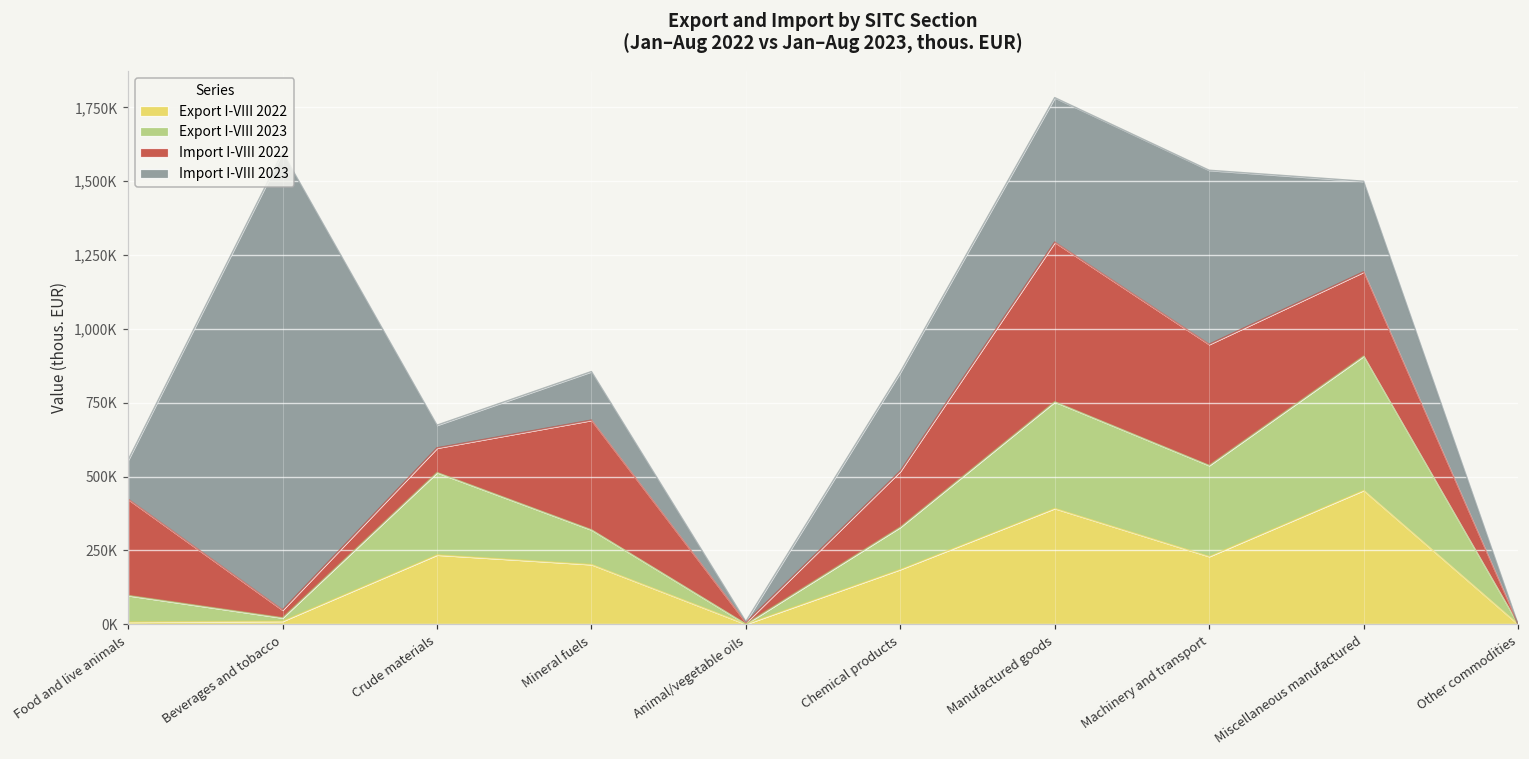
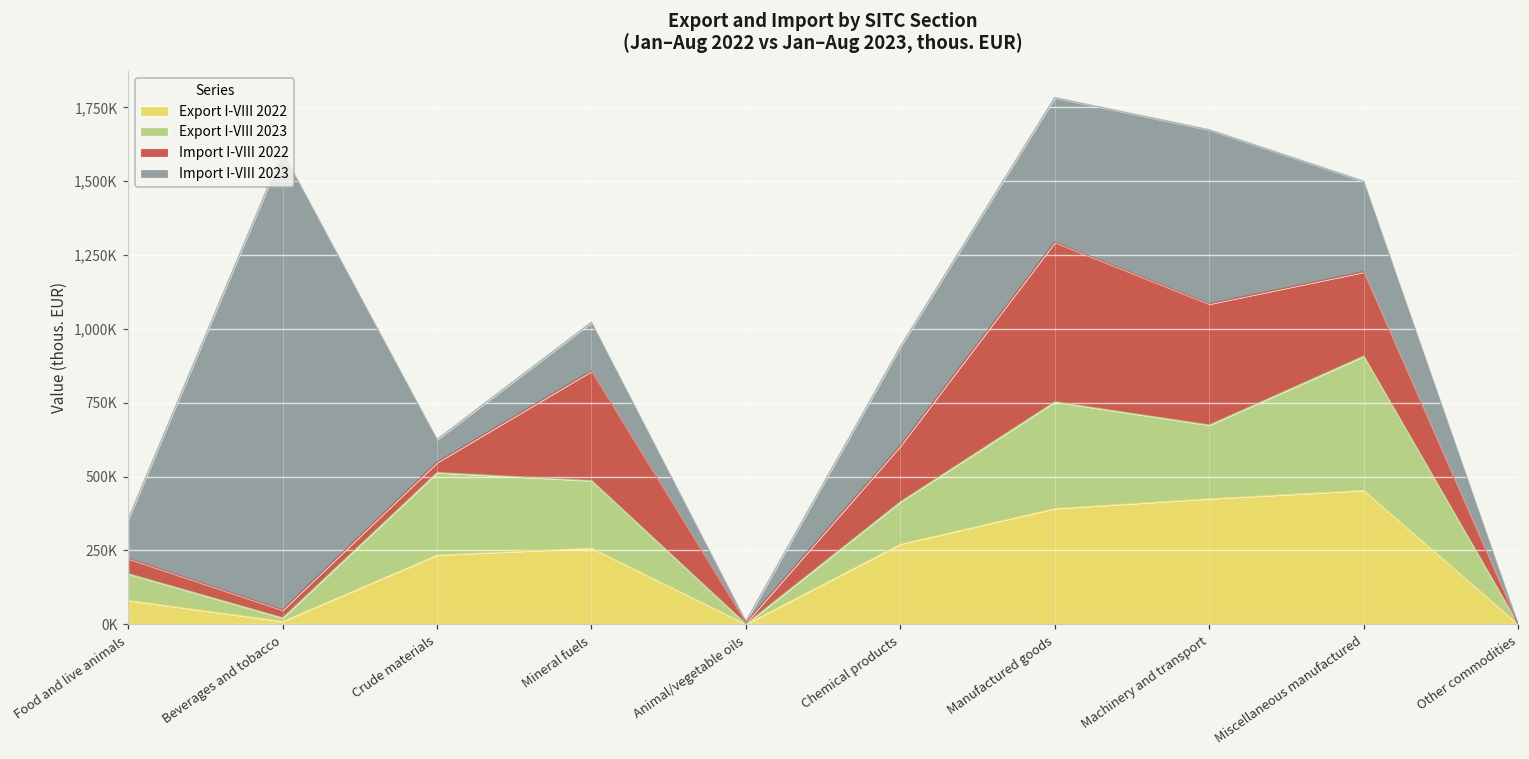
  {
    "Export I-VIII 2022": {
-     "Food and live animals": "10,000",
+     "Food and live animals": "80,000",
      "Beverages and tobacco": "10,000",
      "Crude materials": "240,000",
-     "Mineral fuels": "200,000",
-     "Chemical products": "190,000",
+     "Mineral fuels": "260,000",
+     "Chemical products": "270,000",
      "Manufactured goods": "390,000",
-     "Machinery and transport": "230,000",
+     "Machinery and transport": "430,000",
      "Miscellaneous manufactured": "450,000"
    },
    "Export I-VIII 2023": {
      "Food and live animals": "90,000",
      "Beverages and tobacco": "10,000",
      "Crude materials": "280,000",
-     "Mineral fuels": "120,000",
+     "Mineral fuels": "230,000",
      "Chemical products": "140,000",
      "Manufactured goods": "360,000",
-     "Machinery and transport": "310,000",
+     "Machinery and transport": "250,000",
      "Miscellaneous manufactured": "450,000"
    },
    "Import I-VIII 2022": {
-     "Food and live animals": "330,000",
+     "Food and live animals": "50,000",
      "Beverages and tobacco": "30,000",
-     "Crude materials": "80,000",
+     "Crude materials": "30,000",
      "Mineral fuels": "370,000",
      "Chemical products": "190,000",
      "Manufactured goods": "540,000",
      "Machinery and transport": "410,000",
      "Miscellaneous manufactured": "280,000"
    },
    "Import I-VIII 2023": {
      "Food and live animals": "130,000",
      "Crude materials": "80,000",
      "Mineral fuels": "160,000",
      "Chemical products": "330,000",
      "Manufactured goods": "490,000",
      "Machinery and transport": "590,000",
      "Miscellaneous manufactured": "310,000"
    }
  }
